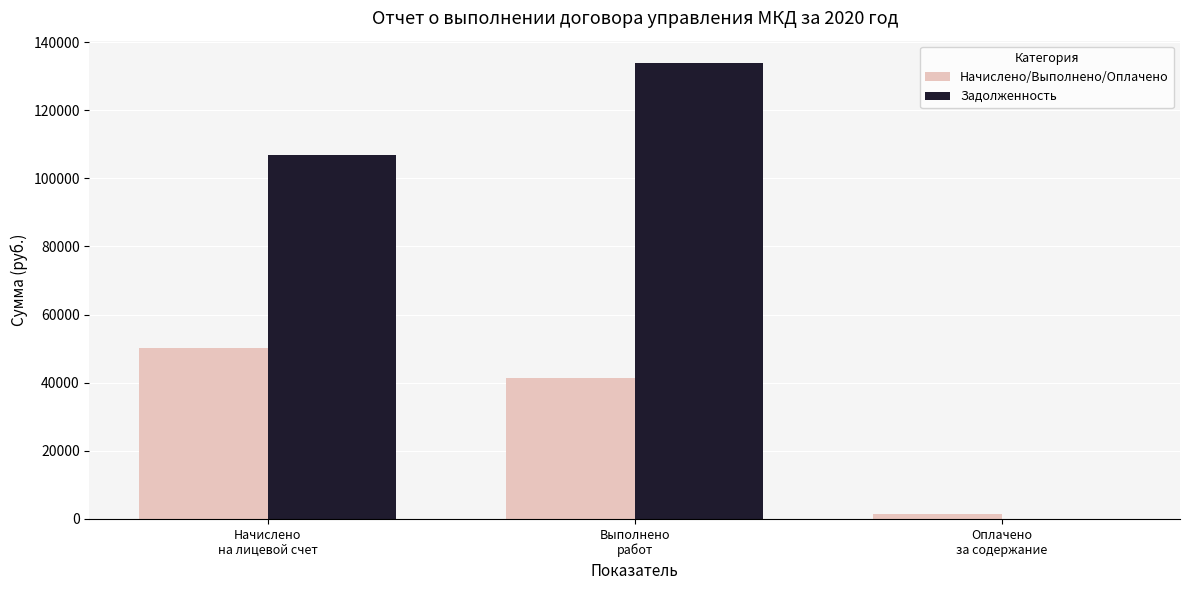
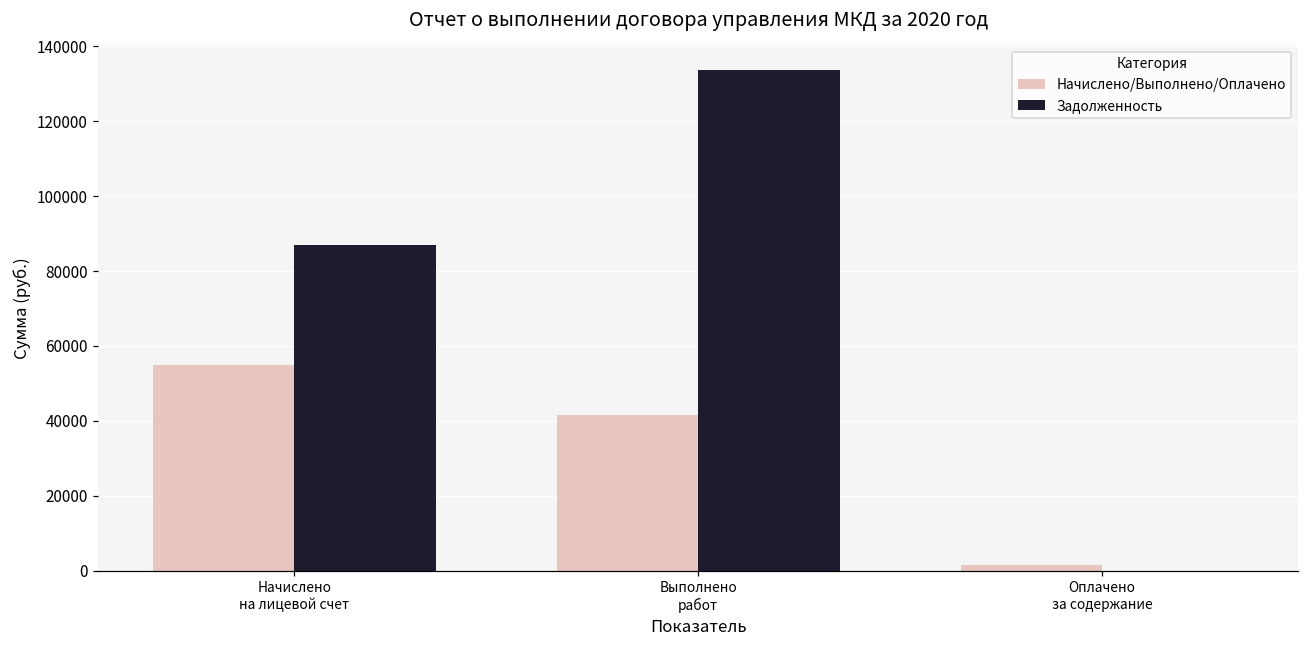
  {
    "Начислено/Выполнено/Оплачено": {
-     "Начислено на лицевой счет": 50000,
+     "Начислено на лицевой счет": 55000,
      "Выполнено работ": 41000,
      "Оплачено за содержание": 1000
    },
    "Задолженность": {
-     "Начислено на лицевой счет": 107000,
+     "Начислено на лицевой счет": 87000,
      "Выполнено работ": 134000,
      "Оплачено за содержание": 0
    }
  }
